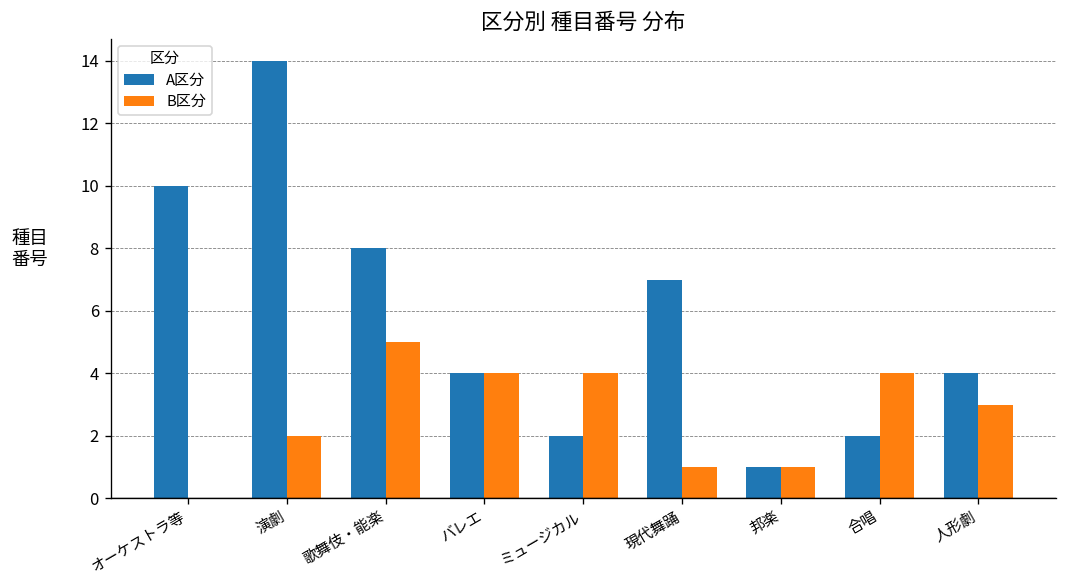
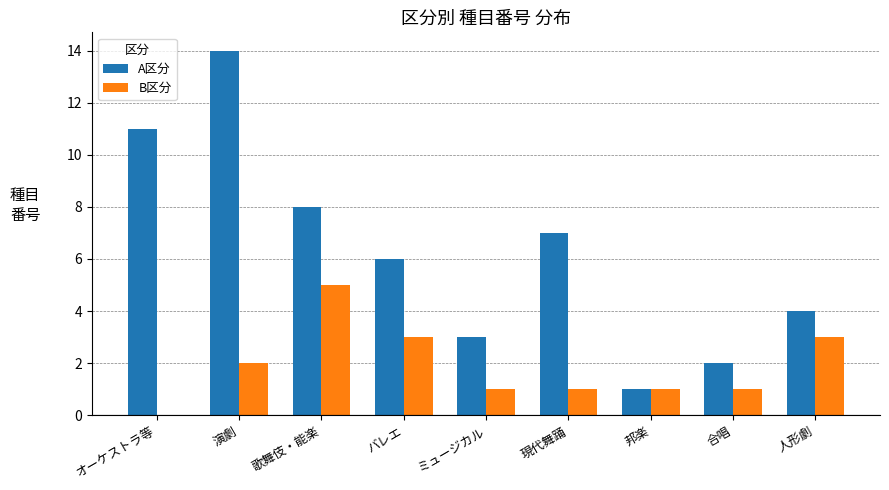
  {
    "A区分": {
-     "オーケストラ等": 10,
+     "オーケストラ等": 11,
      "演劇": 14,
      "歌舞伎・能楽": 8,
-     "バレエ": 4,
-     "ミュージカル": 2,
+     "バレエ": 6,
+     "ミュージカル": 3,
      "現代舞踊": 7,
      "邦楽": 1,
      "合唱": 2,
      "人形劇": 4
    },
    "B区分": {
      "オーケストラ等": 0,
      "演劇": 2,
      "歌舞伎・能楽": 5,
-     "バレエ": 4,
-     "ミュージカル": 4,
+     "バレエ": 3,
+     "ミュージカル": 1,
      "現代舞踊": 1,
      "邦楽": 1,
-     "合唱": 4,
+     "合唱": 1,
      "人形劇": 3
    }
  }
